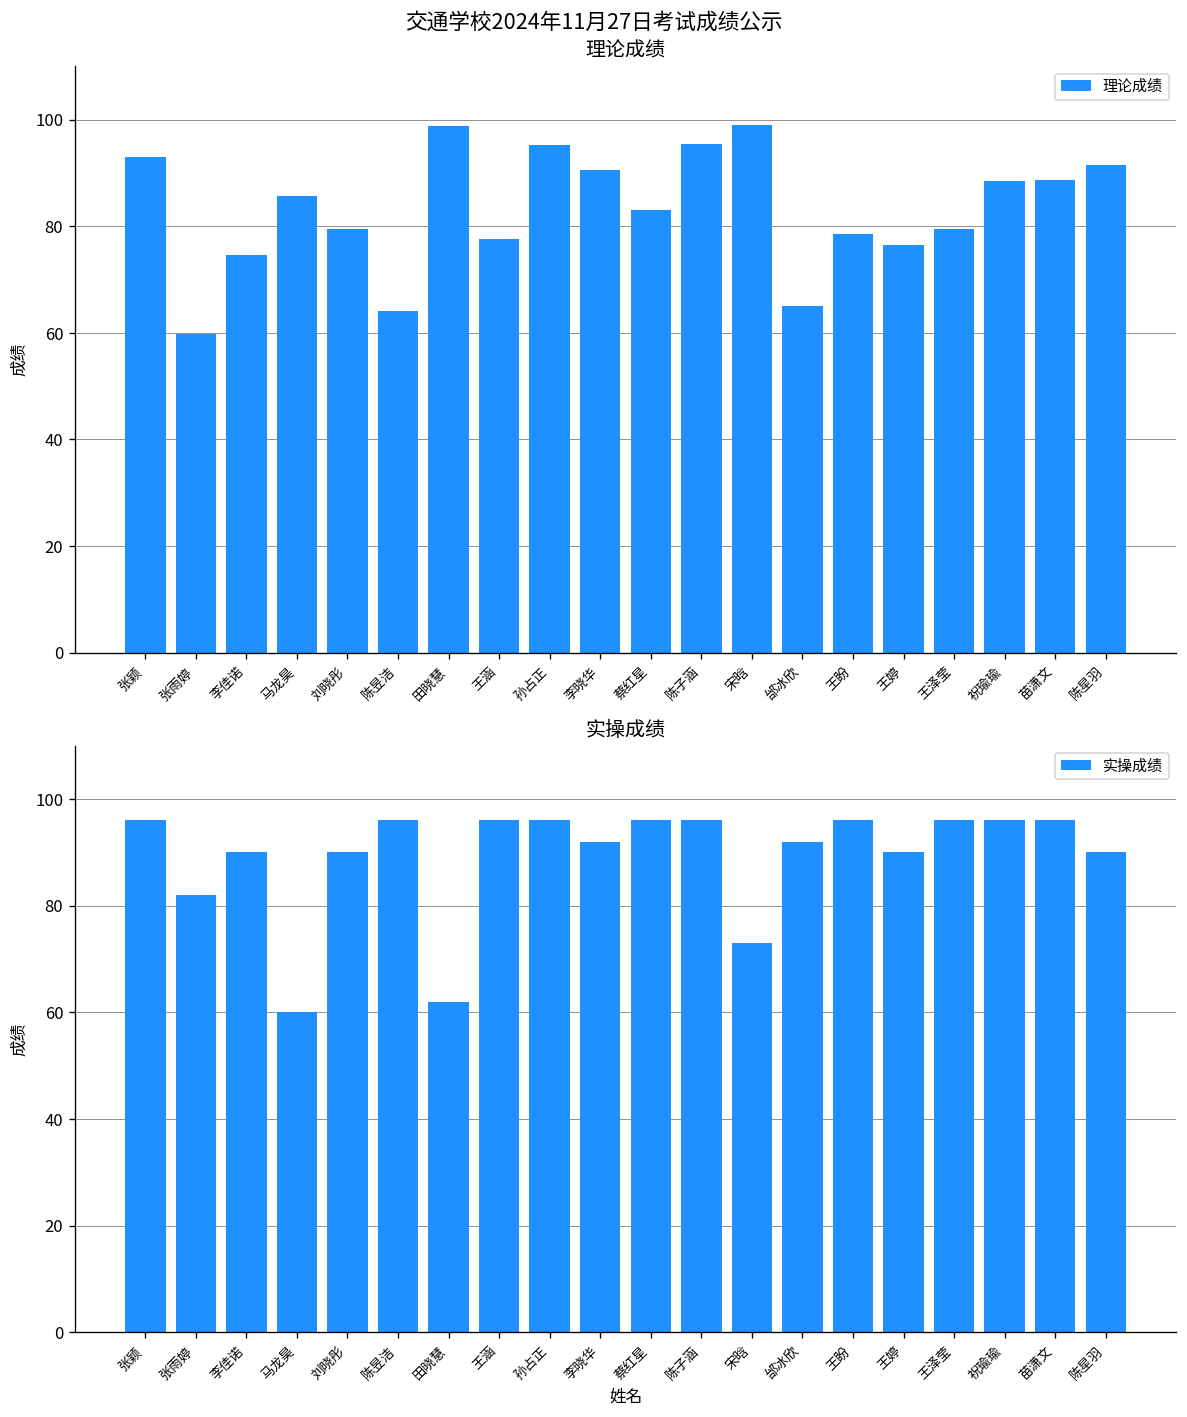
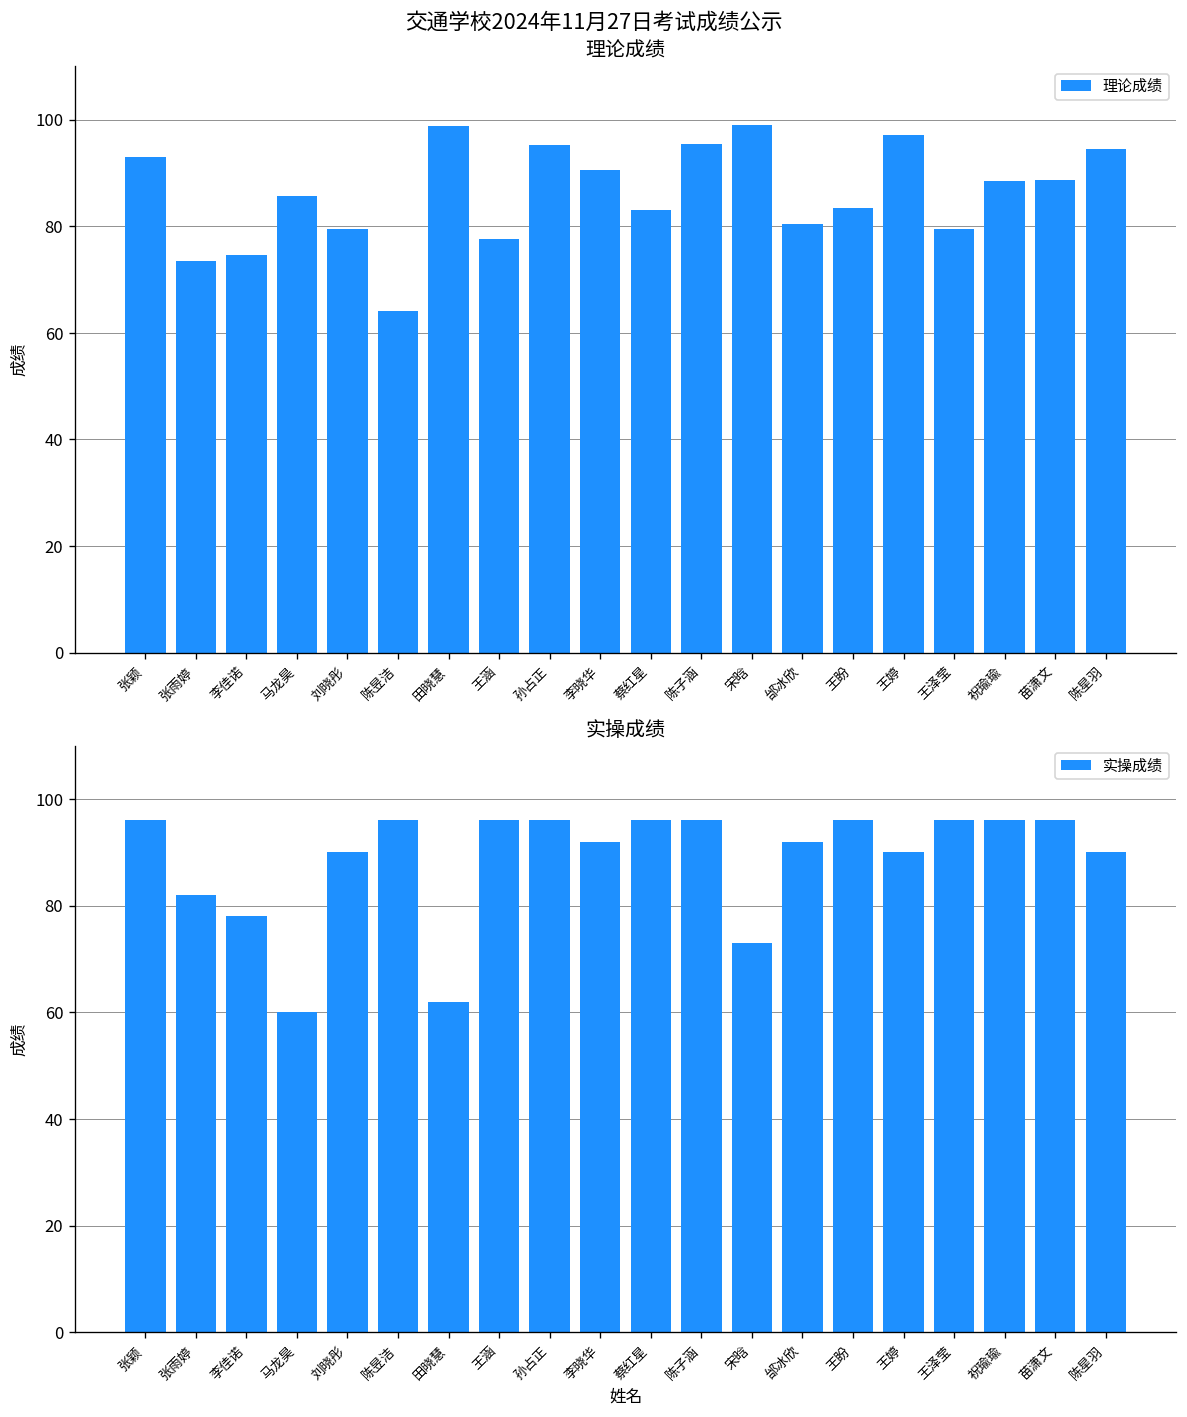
  {
    "理论成绩": {
      "张颖": 93,
-     "张雨婷": 60,
+     "张雨婷": 74,
      "李佳诺": 75,
      "马龙昊": 86,
      "刘晓彤": 80,
      "陈昱洁": 64,
      "田晓慧": 99,
      "王涵": 78,
      "孙占正": 95,
      "李晓华": 91,
      "蔡红星": 83,
      "陈子涵": 96,
      "宋晗": 99,
-     "邰冰欣": 65,
-     "王盼": 79,
-     "王婷": 77,
+     "邰冰欣": 81,
+     "王盼": 84,
+     "王婷": 97,
      "王泽莹": 80,
      "祝瑜瑜": 89,
      "苗潇文": 89,
-     "陈星羽": 91
+     "陈星羽": 95
    },
    "实操成绩": {
      "张颖": 96,
      "张雨婷": 82,
-     "李佳诺": 90,
+     "李佳诺": 78,
      "马龙昊": 60,
      "刘晓彤": 90,
      "陈昱洁": 96,
      "田晓慧": 62,
      "王涵": 96,
      "孙占正": 96,
      "李晓华": 92,
      "蔡红星": 96,
      "陈子涵": 96,
      "宋晗": 73,
      "邰冰欣": 92,
      "王盼": 96,
      "王婷": 90,
      "王泽莹": 96,
      "祝瑜瑜": 96,
      "苗潇文": 96,
      "陈星羽": 90
    }
  }
